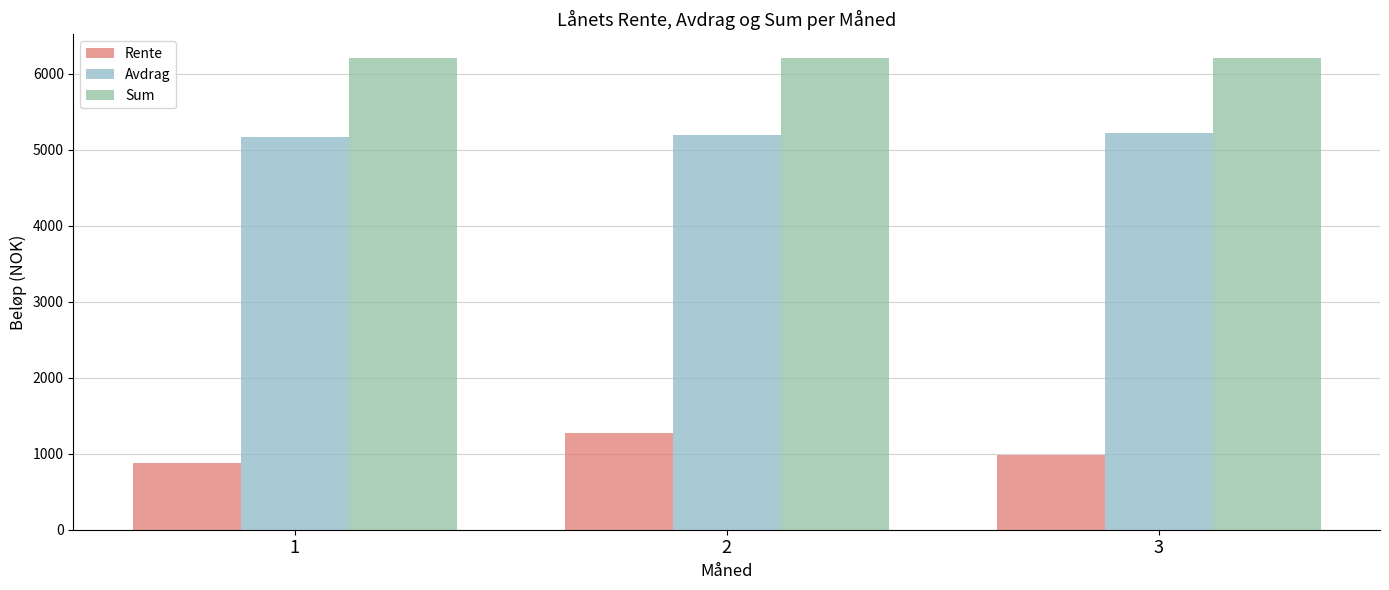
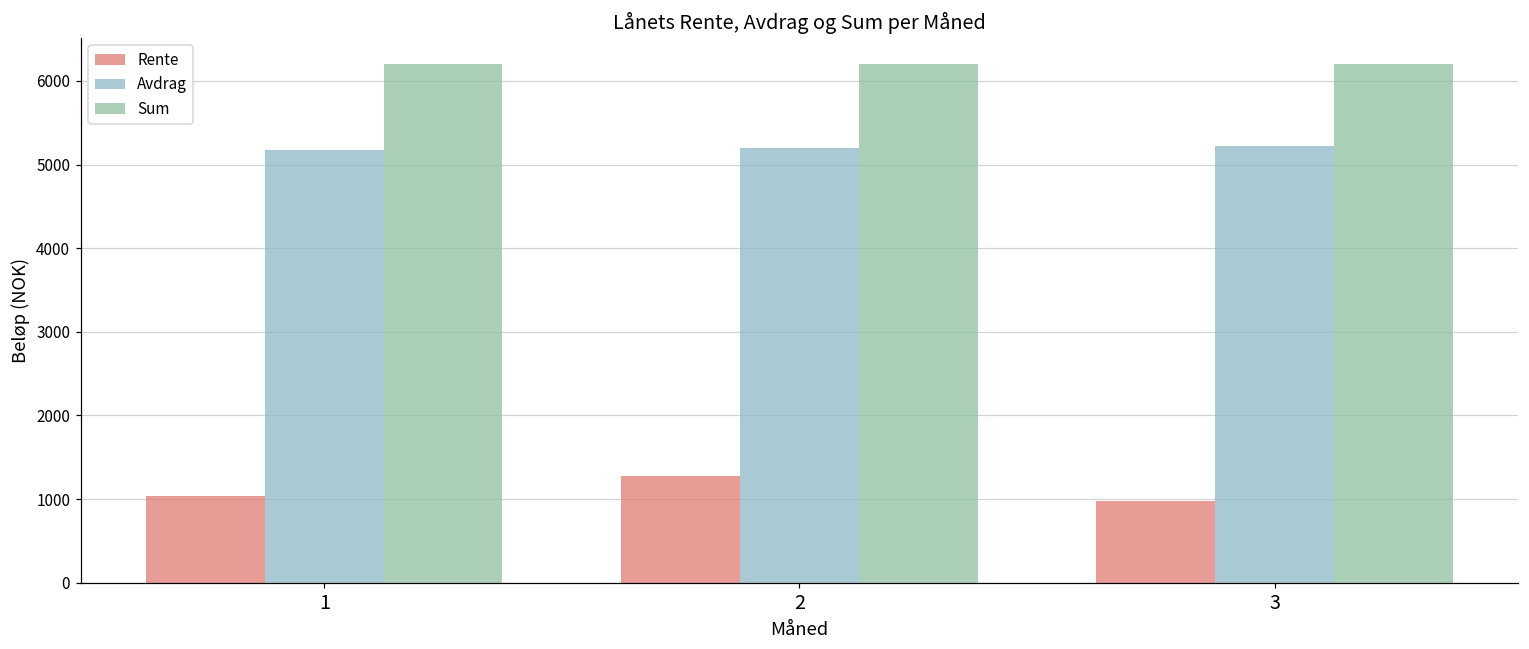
  {
    "Rente": {
-     "1": 900,
+     "1": 1000,
      "2": 1300,
      "3": 1000
    }
  }
